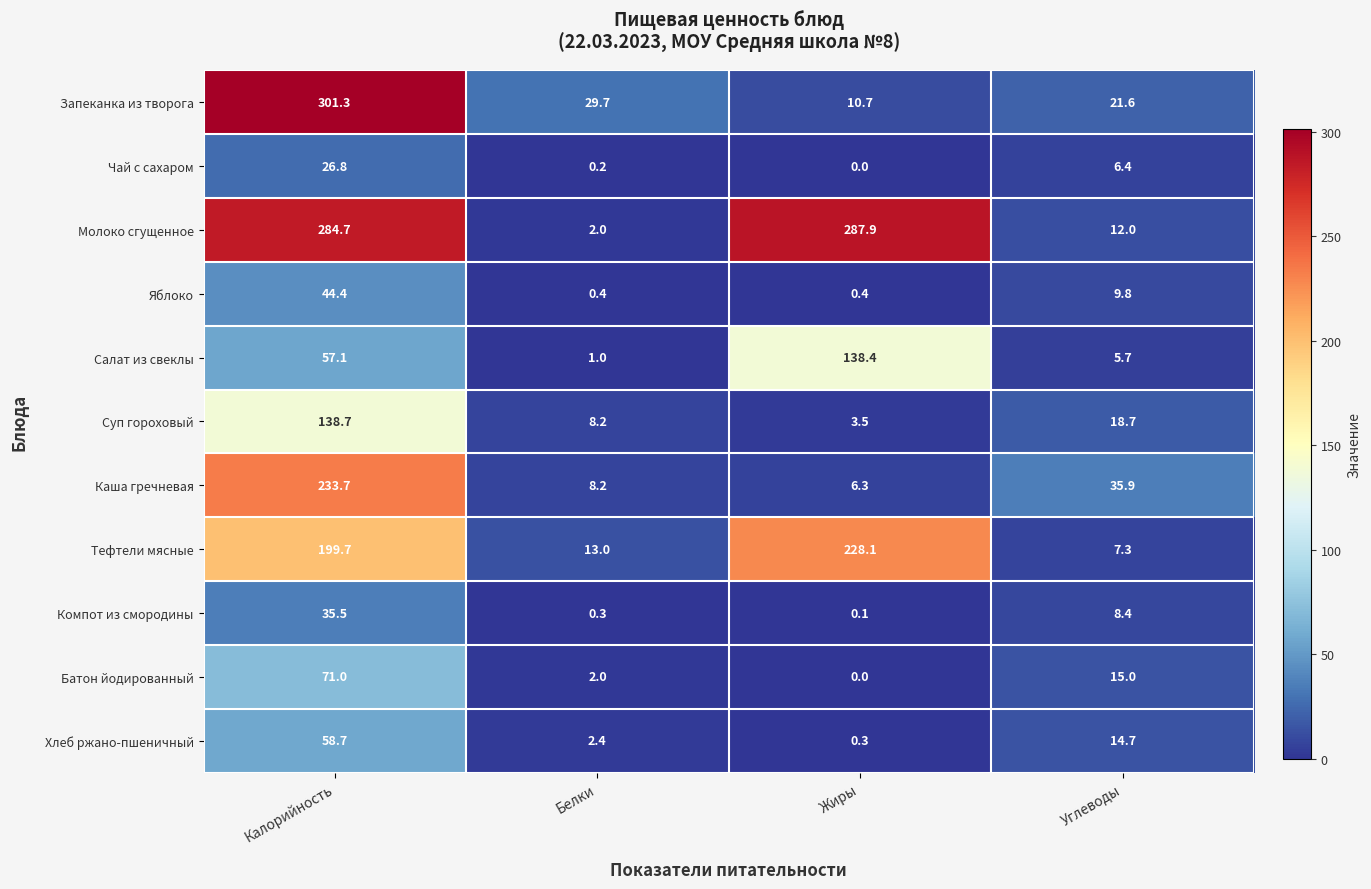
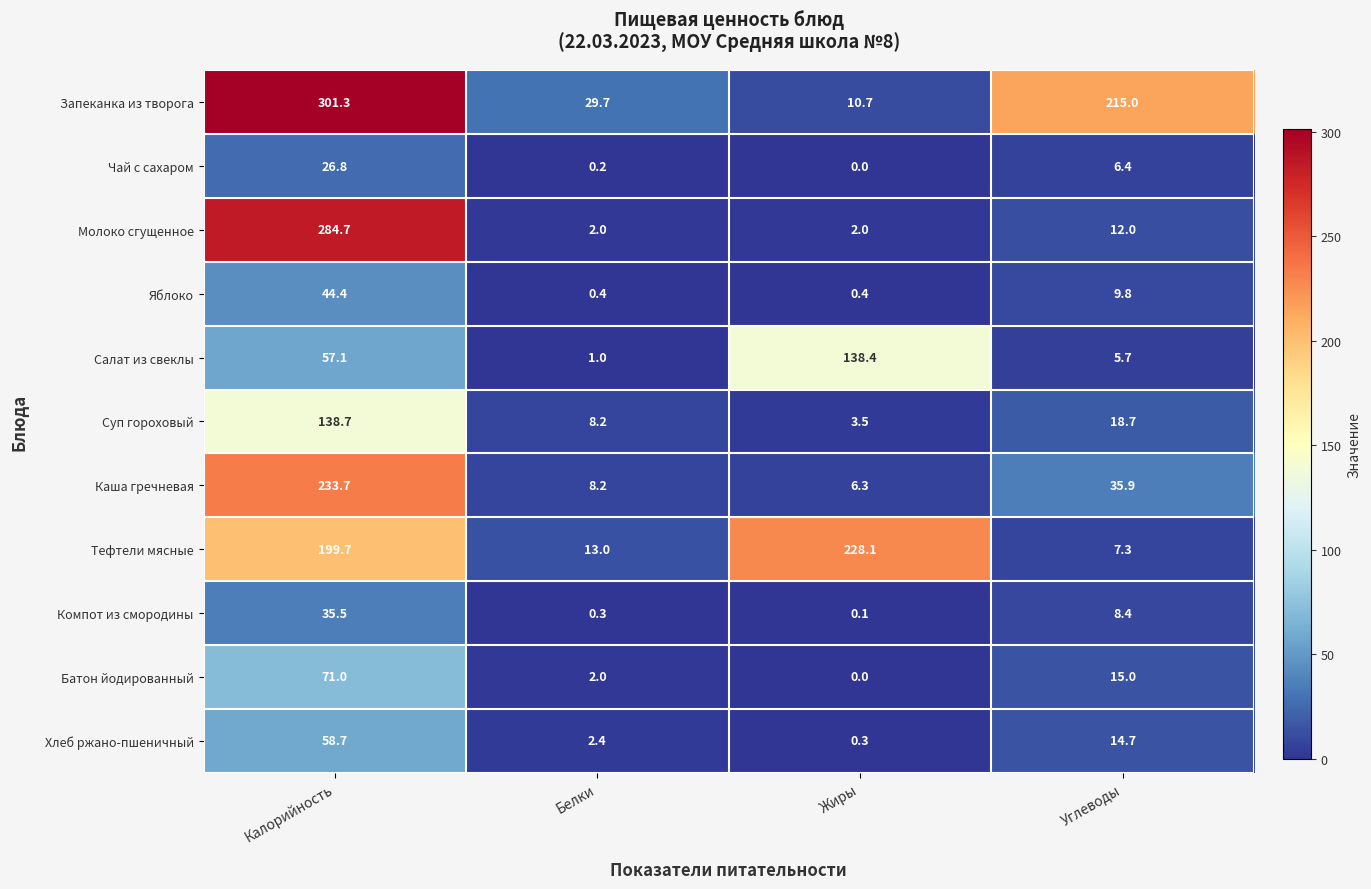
  {
    "Запеканка из творога": {
      "Калорийность": 301.3,
      "Белки": 29.7,
      "Жиры": 10.7,
-     "Углеводы": 21.6
+     "Углеводы": 215.0
    },
    "Чай с сахаром": {
      "Калорийность": 26.8,
      "Белки": 0.2,
      "Жиры": 0.0,
      "Углеводы": 6.4
    },
    "Молоко сгущенное": {
      "Калорийность": 284.7,
      "Белки": 2.0,
-     "Жиры": 287.9,
+     "Жиры": 2.0,
      "Углеводы": 12.0
    },
    "Яблоко": {
      "Калорийность": 44.4,
      "Белки": 0.4,
      "Жиры": 0.4,
      "Углеводы": 9.8
    },
    "Салат из свеклы": {
      "Калорийность": 57.1,
      "Белки": 1.0,
      "Жиры": 138.4,
      "Углеводы": 5.7
    },
    "Суп гороховый": {
      "Калорийность": 138.7,
      "Белки": 8.2,
      "Жиры": 3.5,
      "Углеводы": 18.7
    },
    "Каша гречневая": {
      "Калорийность": 233.7,
      "Белки": 8.2,
      "Жиры": 6.3,
      "Углеводы": 35.9
    },
    "Тефтели мясные": {
      "Калорийность": 199.7,
      "Белки": 13.0,
      "Жиры": 228.1,
      "Углеводы": 7.3
    },
    "Компот из смородины": {
      "Калорийность": 35.5,
      "Белки": 0.3,
      "Жиры": 0.1,
      "Углеводы": 8.4
    },
    "Батон йодированный": {
      "Калорийность": 71.0,
      "Белки": 2.0,
      "Жиры": 0.0,
      "Углеводы": 15.0
    },
    "Хлеб ржано-пшеничный": {
      "Калорийность": 58.7,
      "Белки": 2.4,
      "Жиры": 0.3,
      "Углеводы": 14.7
    }
  }
